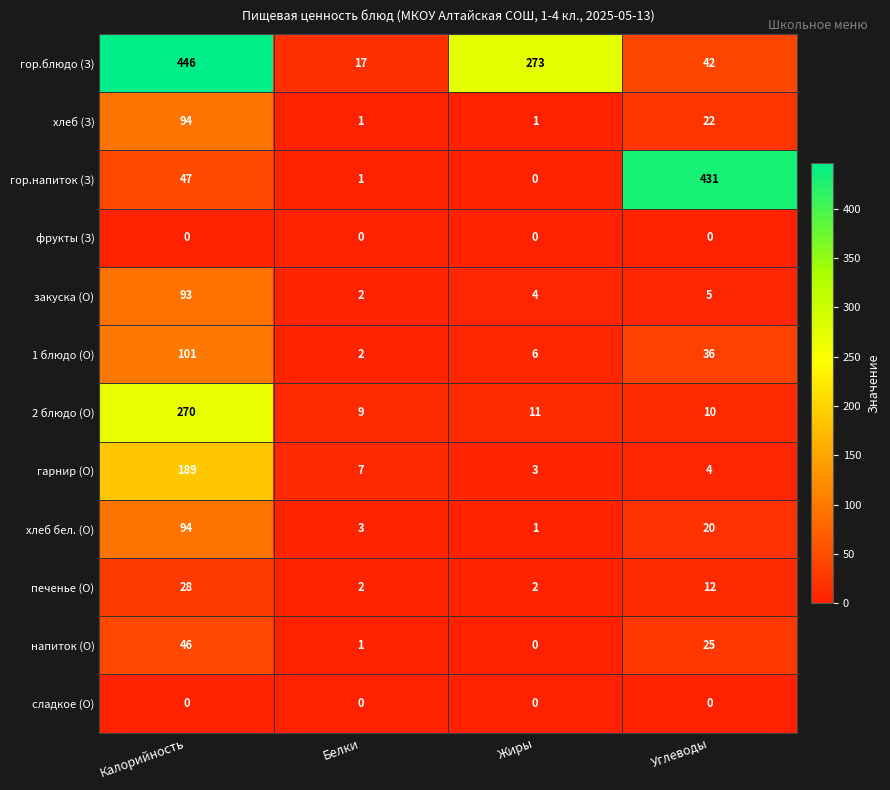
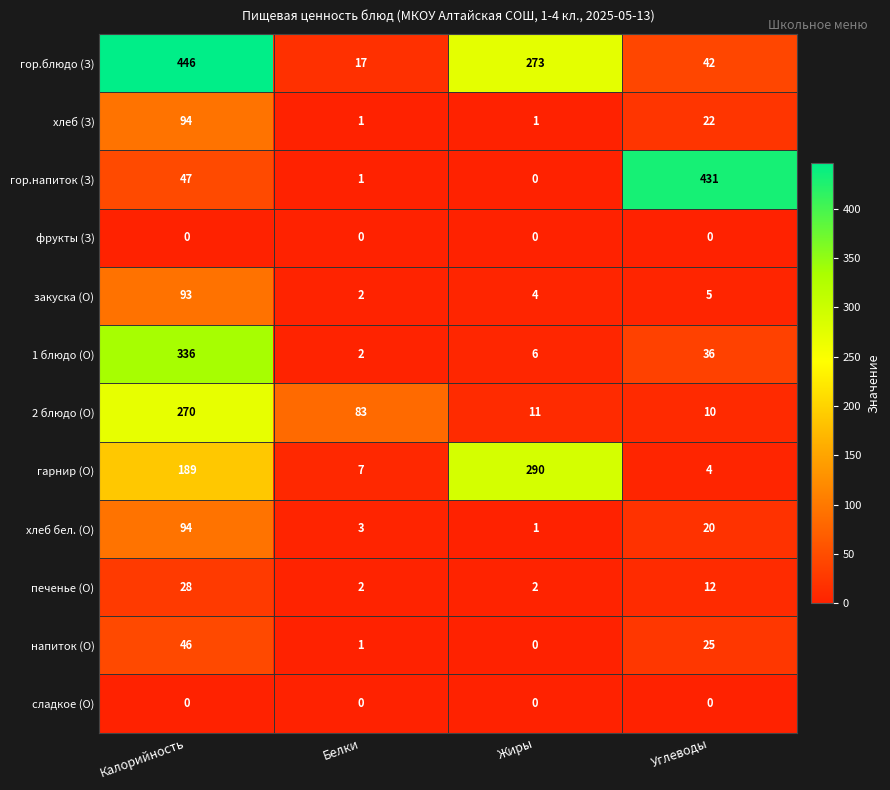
  {
    "гор.блюдо (З)": {
      "Калорийность": 446,
      "Белки": 17,
      "Жиры": 273,
      "Углеводы": 42
    },
    "хлеб (З)": {
      "Калорийность": 94,
      "Белки": 1,
      "Жиры": 1,
      "Углеводы": 22
    },
    "гор.напиток (З)": {
      "Калорийность": 47,
      "Белки": 1,
      "Жиры": 0,
      "Углеводы": 431
    },
    "фрукты (З)": {
      "Калорийность": 0,
      "Белки": 0,
      "Жиры": 0,
      "Углеводы": 0
    },
    "закуска (О)": {
      "Калорийность": 93,
      "Белки": 2,
      "Жиры": 4,
      "Углеводы": 5
    },
    "1 блюдо (О)": {
-     "Калорийность": 101,
+     "Калорийность": 336,
      "Белки": 2,
      "Жиры": 6,
      "Углеводы": 36
    },
    "2 блюдо (О)": {
      "Калорийность": 270,
-     "Белки": 9,
+     "Белки": 83,
      "Жиры": 11,
      "Углеводы": 10
    },
    "гарнир (О)": {
      "Калорийность": 189,
      "Белки": 7,
-     "Жиры": 3,
+     "Жиры": 290,
      "Углеводы": 4
    },
    "хлеб бел. (О)": {
      "Калорийность": 94,
      "Белки": 3,
      "Жиры": 1,
      "Углеводы": 20
    },
    "печенье (О)": {
      "Калорийность": 28,
      "Белки": 2,
      "Жиры": 2,
      "Углеводы": 12
    },
    "напиток (О)": {
      "Калорийность": 46,
      "Белки": 1,
      "Жиры": 0,
      "Углеводы": 25
    },
    "сладкое (О)": {
      "Калорийность": 0,
      "Белки": 0,
      "Жиры": 0,
      "Углеводы": 0
    }
  }
